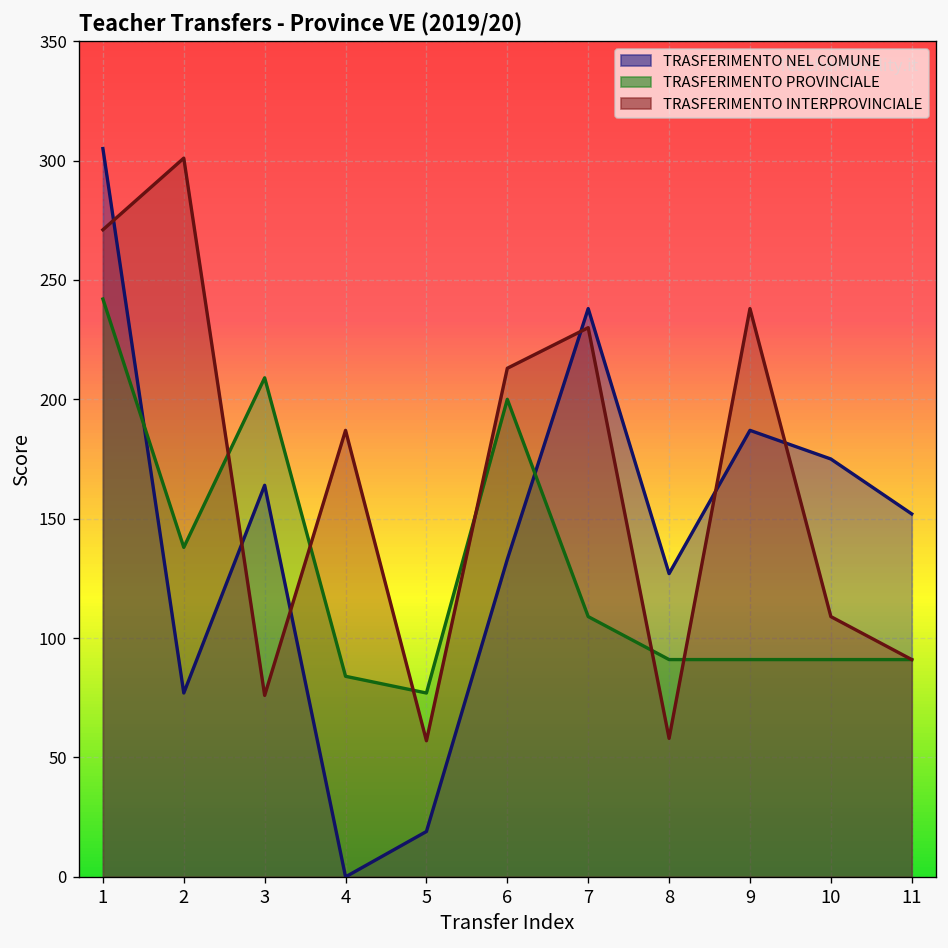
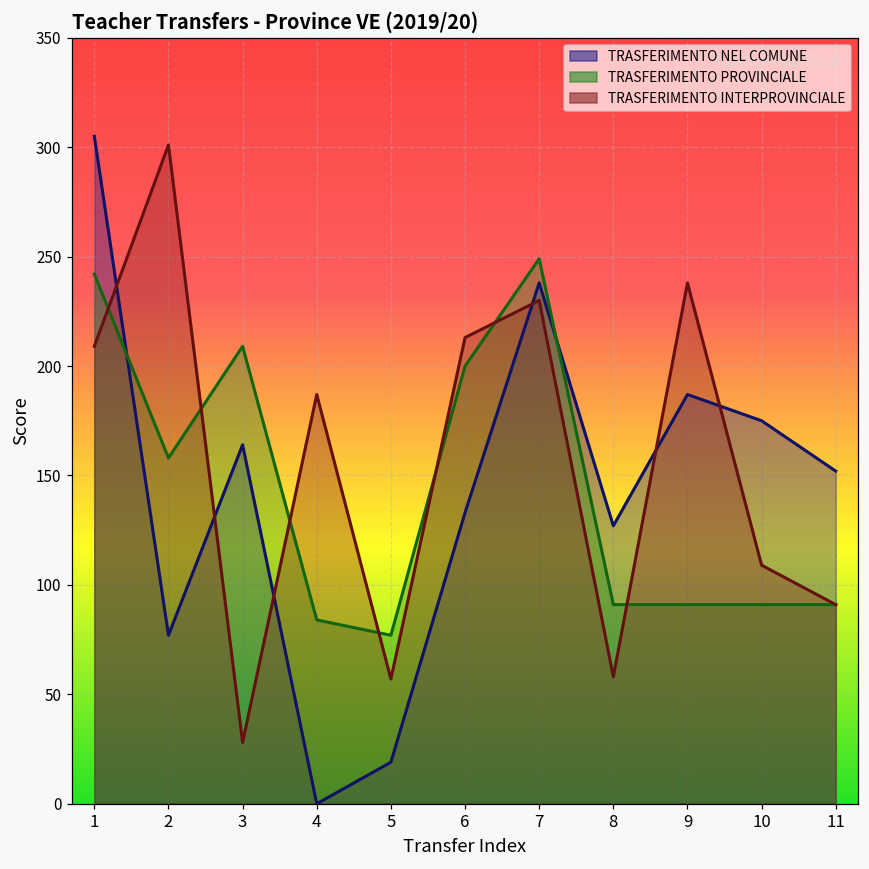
  {
    "TRASFERIMENTO NEL COMUNE": {
      "1": 305,
      "2": 77,
      "3": 164,
      "4": 0,
      "5": 19,
      "6": 133,
      "7": 238,
      "8": 127,
      "9": 187,
      "10": 175,
      "11": 152
    },
    "TRASFERIMENTO PROVINCIALE": {
      "1": 242,
-     "2": 138,
+     "2": 158,
      "3": 209,
      "4": 84,
      "5": 77,
      "6": 200,
-     "7": 109,
+     "7": 249,
      "8": 91,
      "9": 91,
      "10": 91
    },
    "TRASFERIMENTO INTERPROVINCIALE": {
-     "1": 271,
+     "1": 209,
      "2": 301,
-     "3": 76,
+     "3": 28,
      "4": 187,
      "5": 57,
      "6": 213,
      "7": 230,
      "8": 58,
      "9": 238,
      "10": 109
    }
  }
